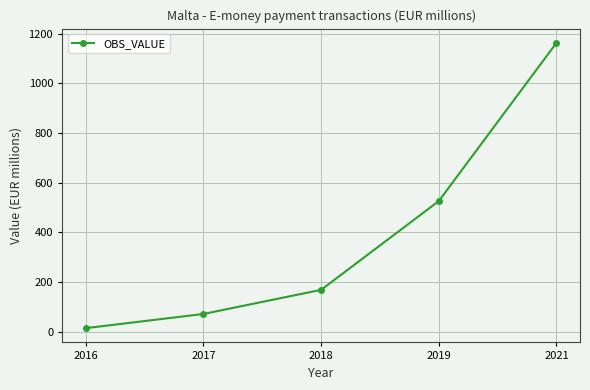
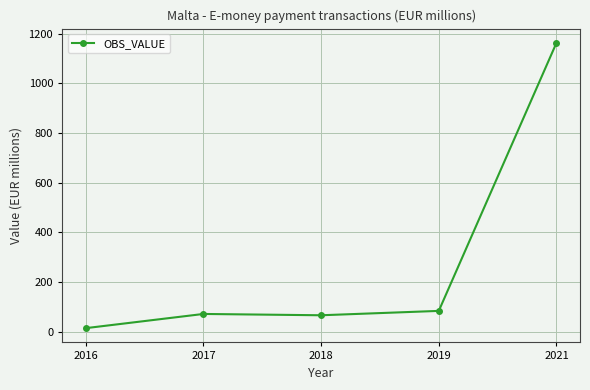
  {
    "2016": 10,
    "2017": 70,
-   "2018": 170,
-   "2019": 530,
+   "2018": 70,
+   "2019": 80,
    "2021": 1160
  }
